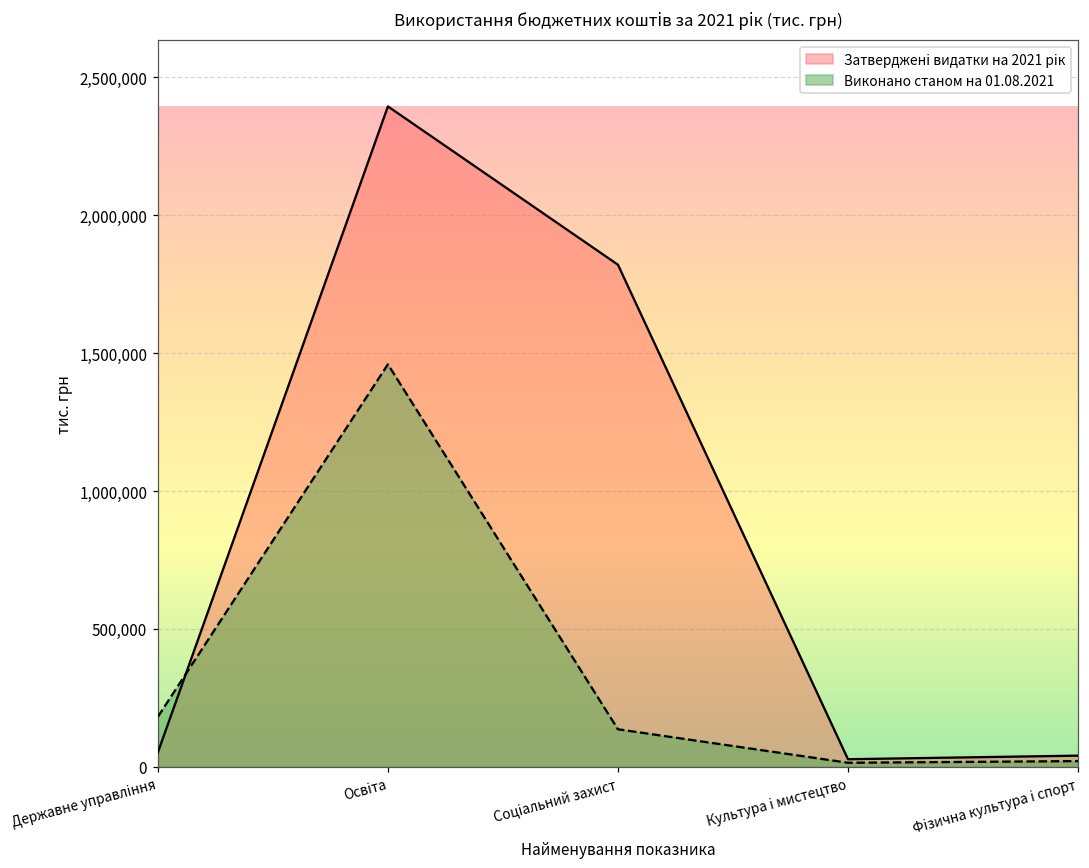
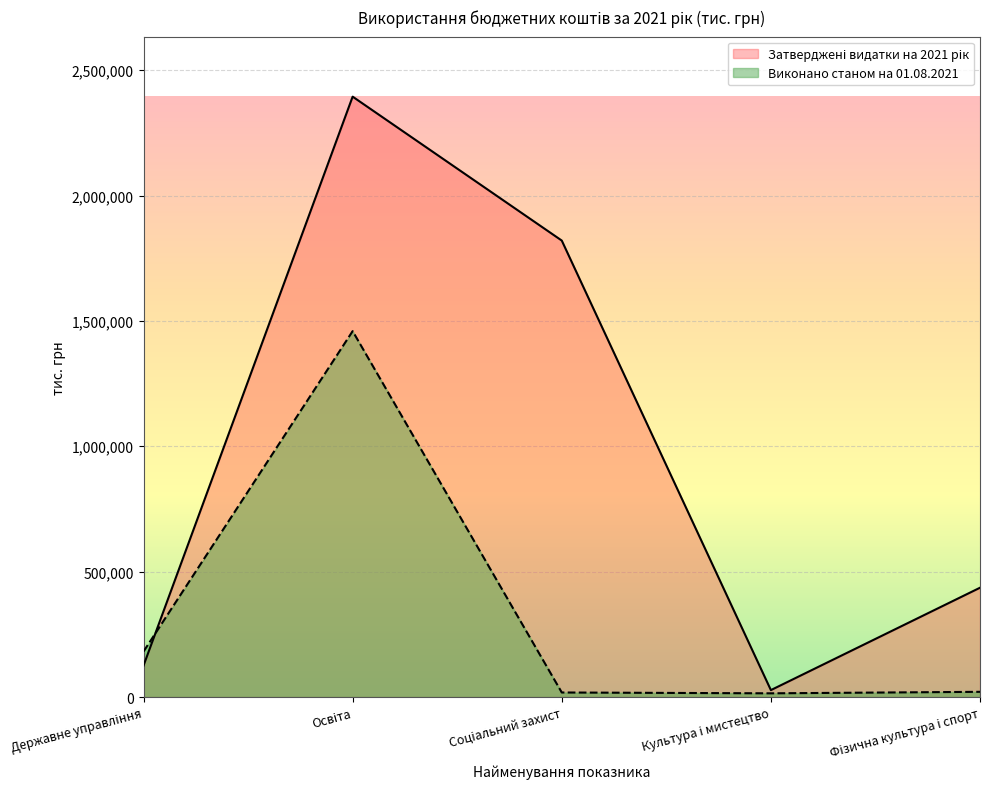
  {
    "Затверджені видатки на 2021 рік": {
-     "Державне управління": "50,000",
+     "Державне управління": "130,000",
      "Освіта": "2,390,000",
      "Соціальний захист": "1,820,000",
      "Культура і мистецтво": "30,000",
-     "Фізична культура і спорт": "40,000"
+     "Фізична культура і спорт": "440,000"
    },
    "Виконано станом на 01.08.2021": {
      "Державне управління": "180,000",
      "Освіта": "1,460,000",
-     "Соціальний захист": "140,000",
+     "Соціальний захист": "20,000",
      "Культура і мистецтво": "10,000",
      "Фізична культура і спорт": "20,000"
    }
  }
